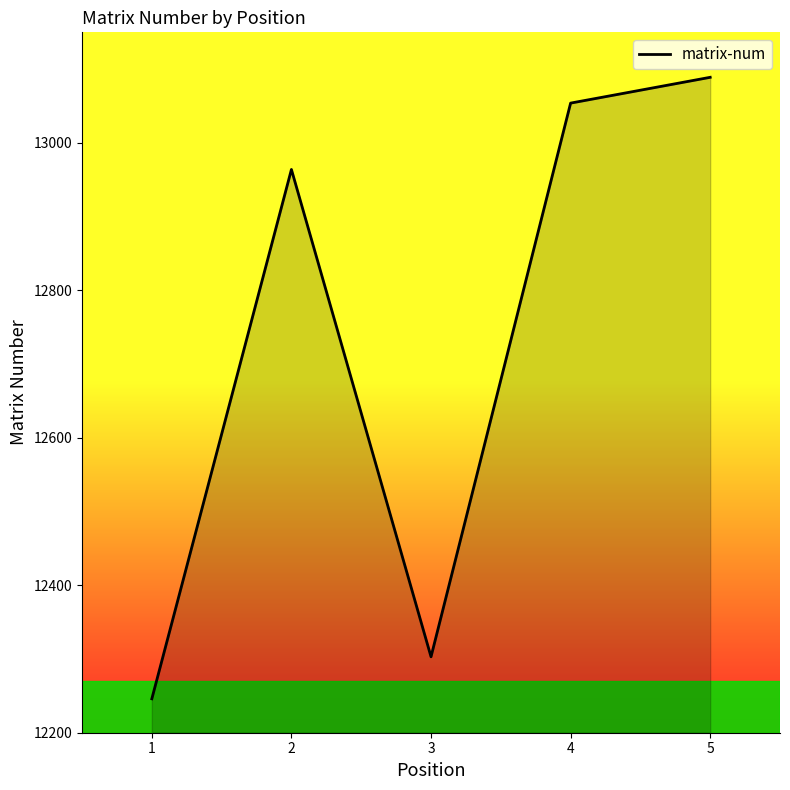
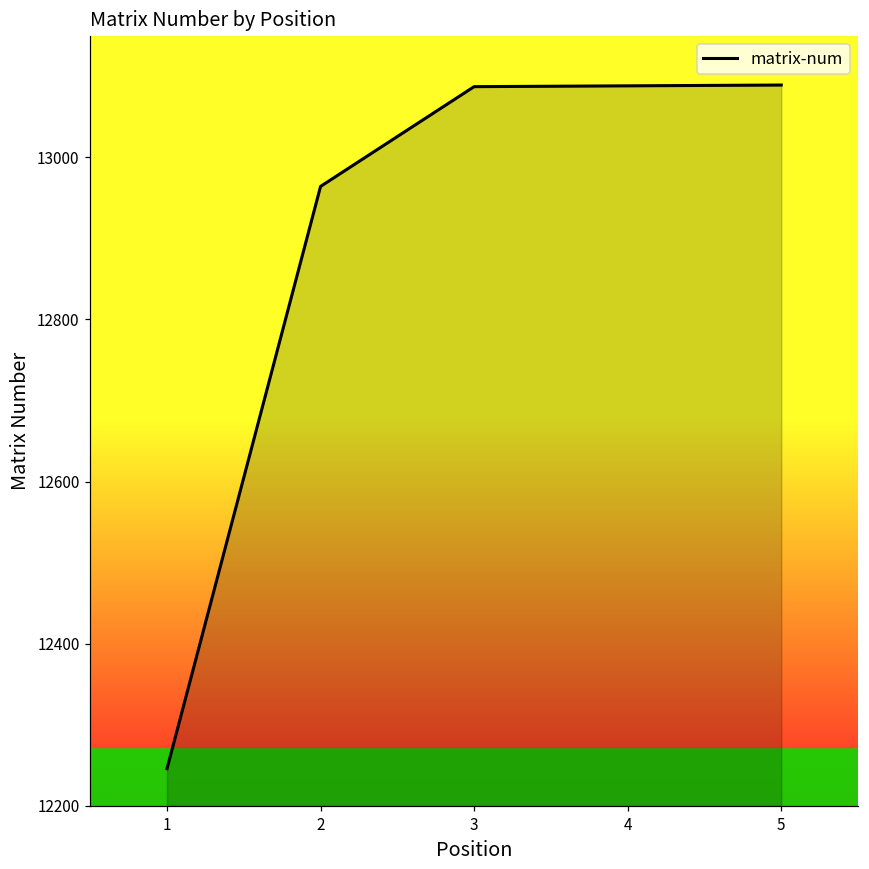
  {
    "2": 12960,
-   "3": 12300,
-   "4": 13050,
+   "3": 13090,
+   "4": 13090,
    "5": 13090
  }
